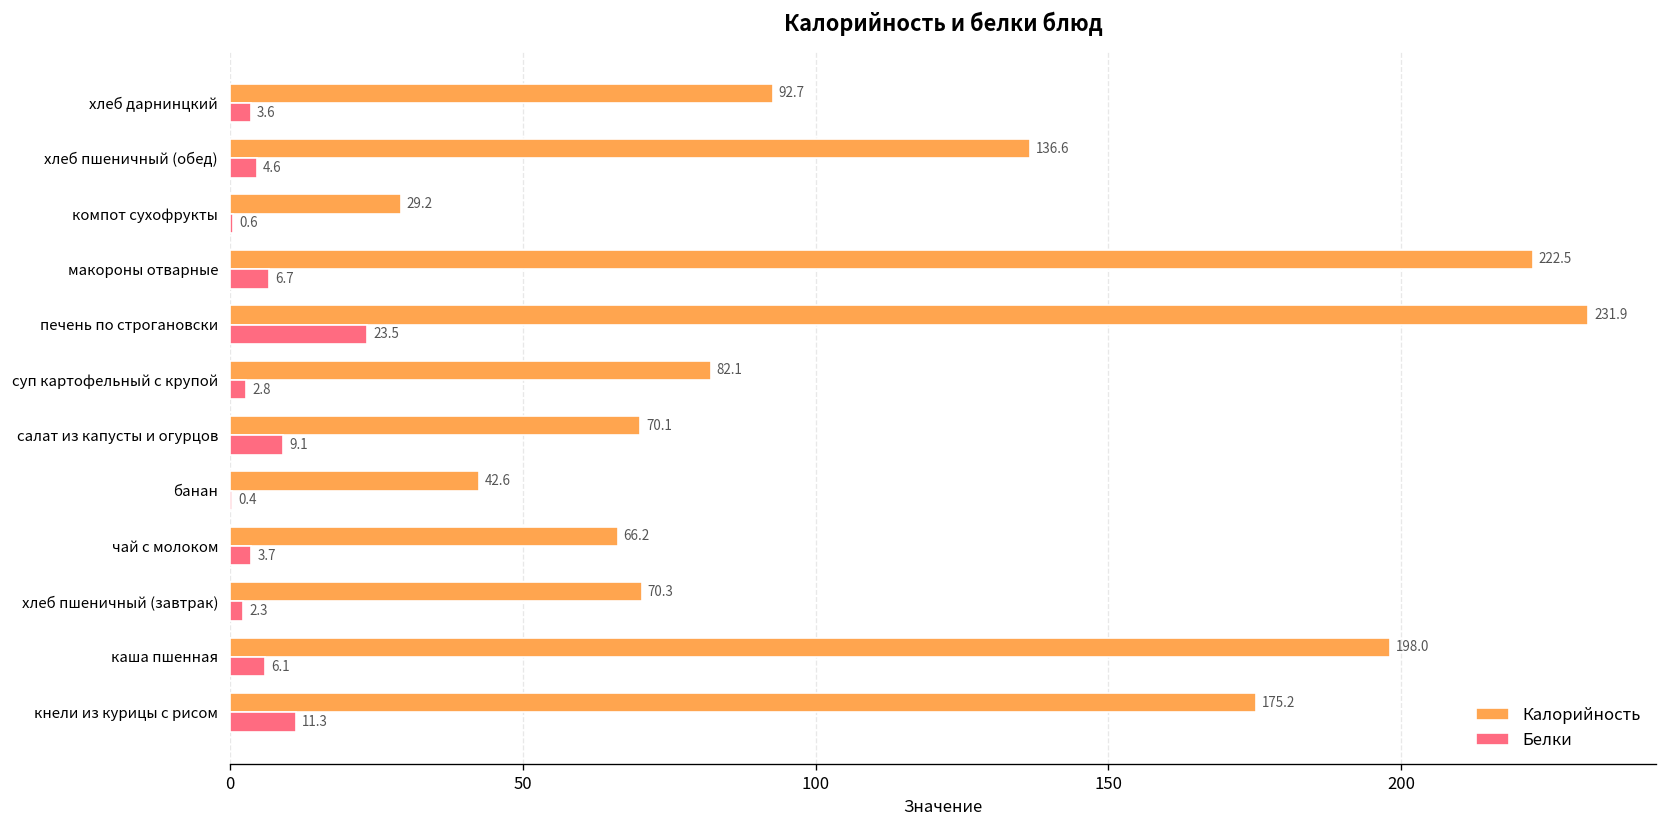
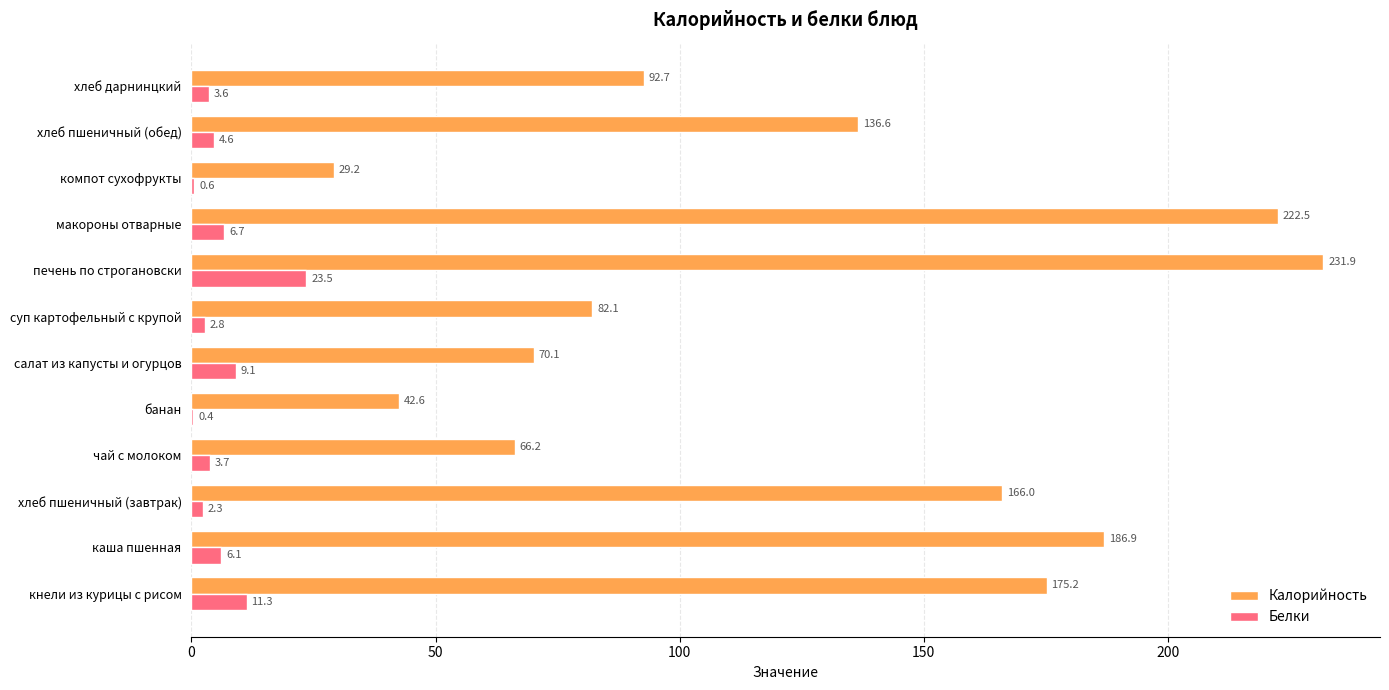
  {
    "Калорийность": {
      "хлеб дарнинцкий": 92.7,
      "хлеб пшеничный (обед)": 136.6,
      "компот сухофрукты": 29.2,
      "макороны отварные": 222.5,
      "печень по строгановски": 231.9,
      "суп картофельный с крупой": 82.1,
      "салат из капусты и огурцов": 70.1,
      "банан": 42.6,
      "чай с молоком": 66.2,
-     "хлеб пшеничный (завтрак)": 70.3,
-     "каша пшенная": 198.0,
+     "хлеб пшеничный (завтрак)": 166.0,
+     "каша пшенная": 186.9,
      "кнели из курицы с рисом": 175.2
    },
    "Белки": {
      "хлеб дарнинцкий": 3.6,
      "хлеб пшеничный (обед)": 4.6,
      "компот сухофрукты": 0.6,
      "макороны отварные": 6.7,
      "печень по строгановски": 23.5,
      "суп картофельный с крупой": 2.8,
      "салат из капусты и огурцов": 9.1,
      "банан": 0.4,
      "чай с молоком": 3.7,
      "хлеб пшеничный (завтрак)": 2.3,
      "каша пшенная": 6.1,
      "кнели из курицы с рисом": 11.3
    }
  }
